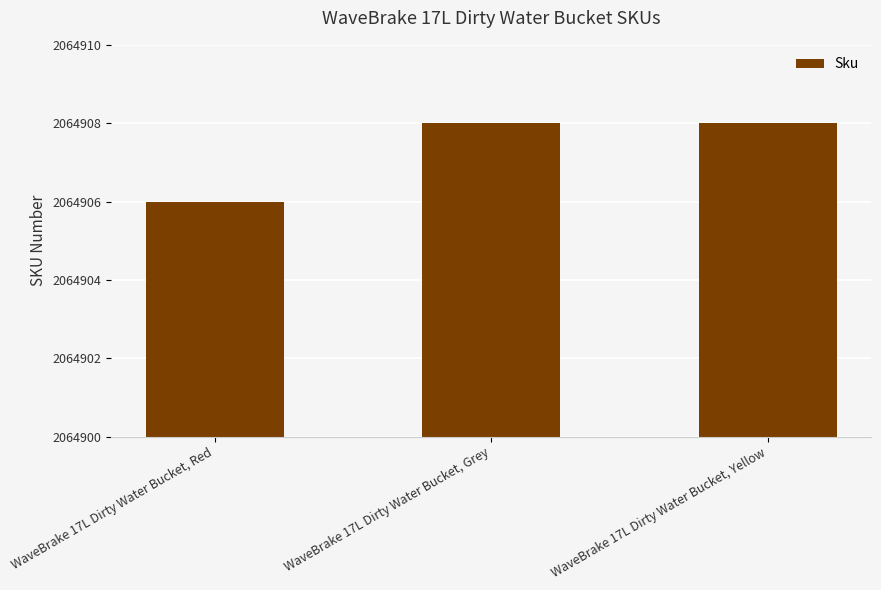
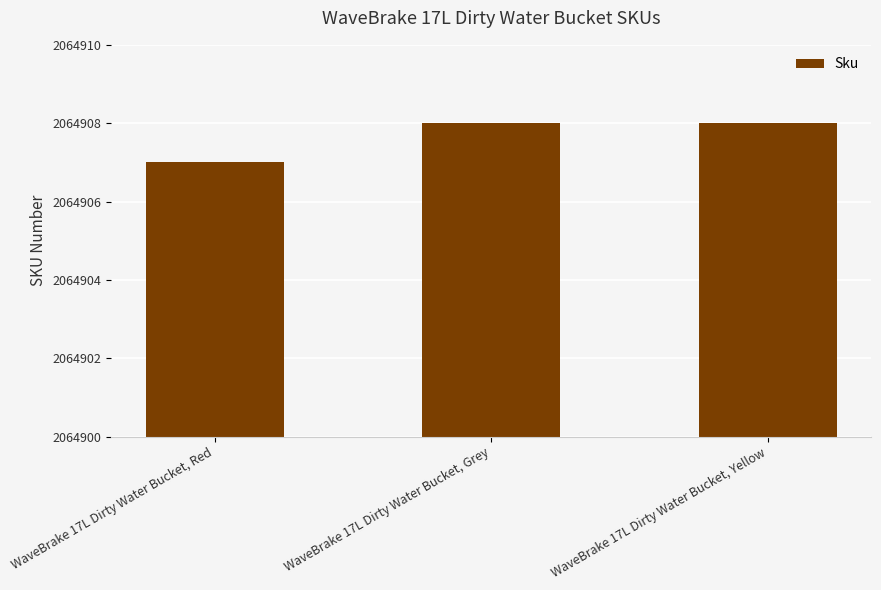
  {
-   "WaveBrake 17L Dirty Water Bucket, Red": 2064906,
+   "WaveBrake 17L Dirty Water Bucket, Red": 2064907,
    "WaveBrake 17L Dirty Water Bucket, Grey": 2064908,
    "WaveBrake 17L Dirty Water Bucket, Yellow": 2064908
  }
